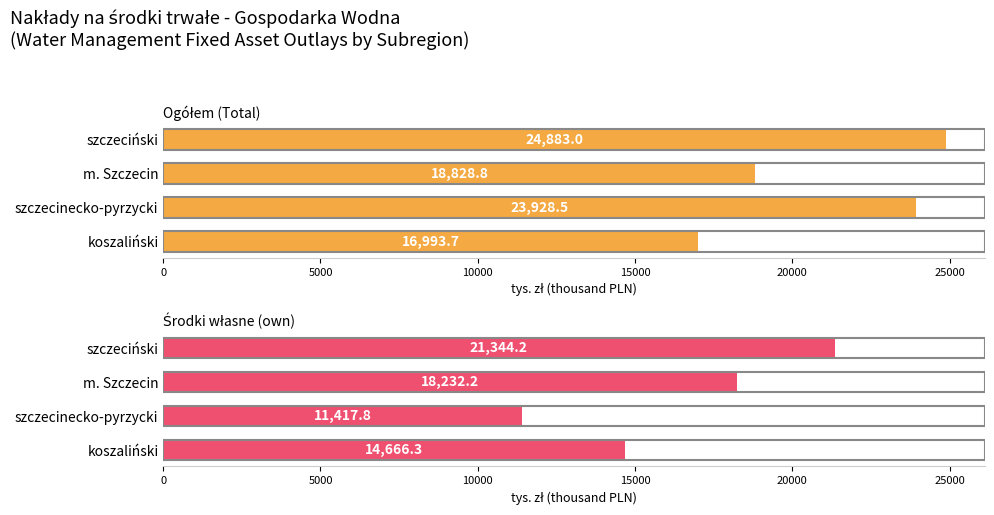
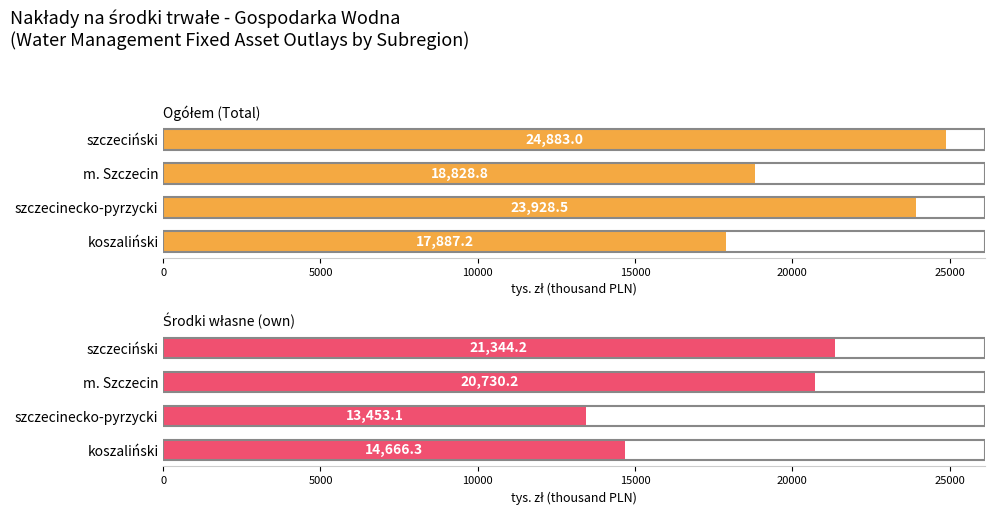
  {
    "Ogółem (Total)": {
      "szczeciński": "24,883.0",
      "m. Szczecin": "18,828.8",
      "szczecinecko-pyrzycki": "23,928.5",
-     "koszaliński": "16,993.7"
+     "koszaliński": "17,887.2"
    },
    "Środki własne (own)": {
      "szczeciński": "21,344.2",
-     "m. Szczecin": "18,232.2",
-     "szczecinecko-pyrzycki": "11,417.8",
+     "m. Szczecin": "20,730.2",
+     "szczecinecko-pyrzycki": "13,453.1",
      "koszaliński": "14,666.3"
    }
  }
